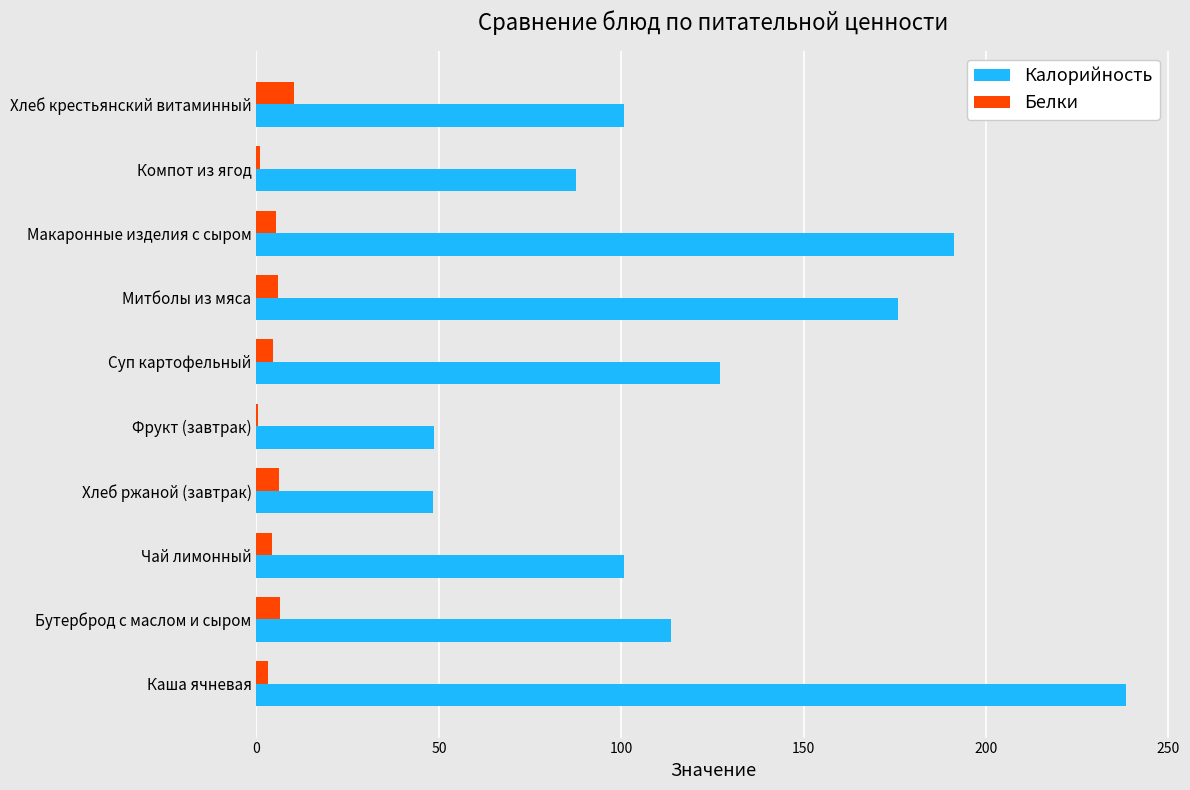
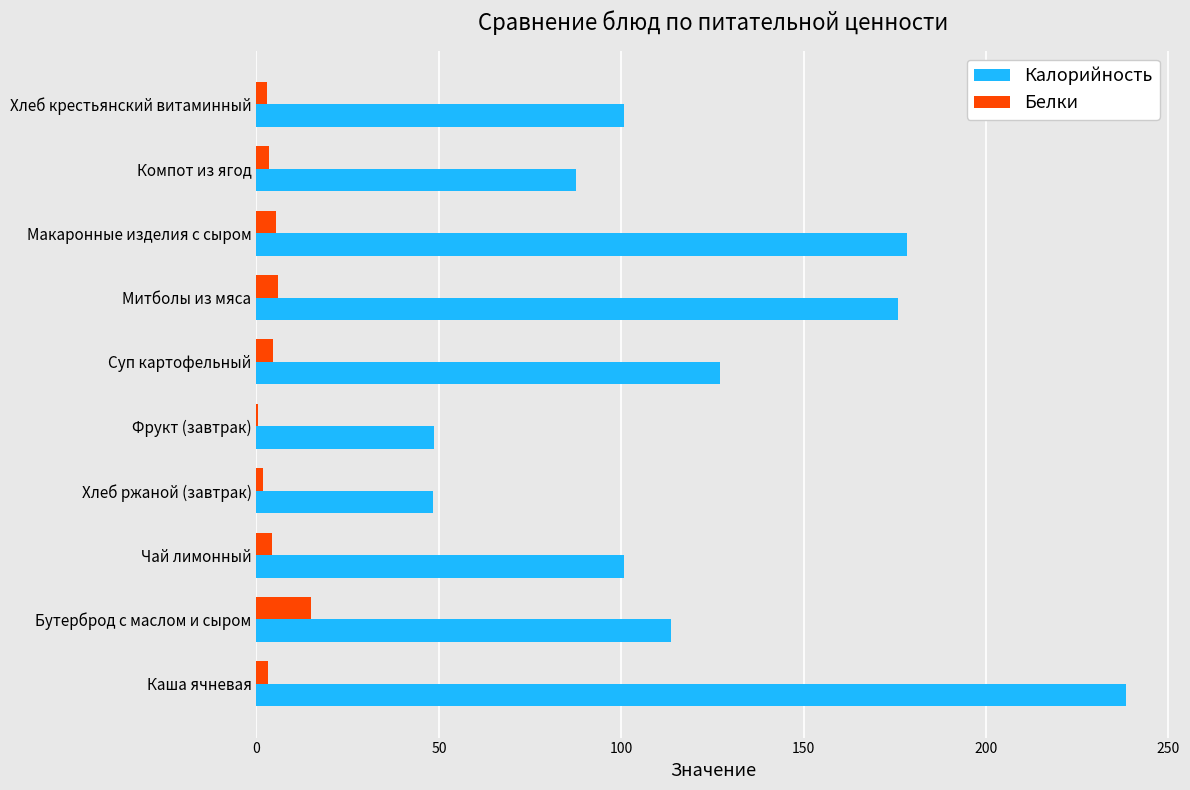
  {
    "Калорийность": {
      "Хлеб крестьянский витаминный": 101,
      "Компот из ягод": 88,
-     "Макаронные изделия с сыром": 191,
+     "Макаронные изделия с сыром": 178,
      "Митболы из мяса": 176,
      "Суп картофельный": 127,
      "Фрукт (завтрак)": 49,
      "Хлеб ржаной (завтрак)": 48,
      "Чай лимонный": 101,
      "Бутерброд с маслом и сыром": 114,
      "Каша ячневая": 238
    },
    "Белки": {
-     "Хлеб крестьянский витаминный": 10,
-     "Компот из ягод": 1,
+     "Хлеб крестьянский витаминный": 3,
+     "Компот из ягод": 4,
      "Макаронные изделия с сыром": 5,
      "Митболы из мяса": 6,
      "Суп картофельный": 4,
-     "Хлеб ржаной (завтрак)": 6,
+     "Хлеб ржаной (завтрак)": 2,
      "Чай лимонный": 4,
-     "Бутерброд с маслом и сыром": 6,
+     "Бутерброд с маслом и сыром": 15,
      "Каша ячневая": 3
    }
  }
